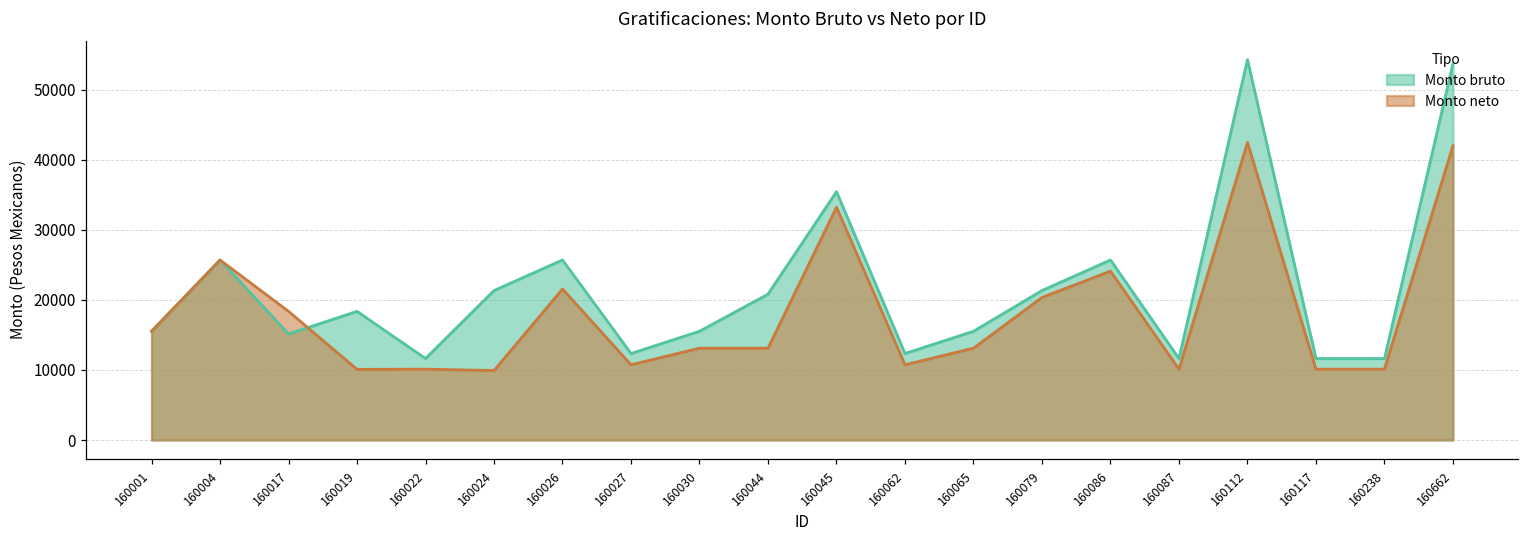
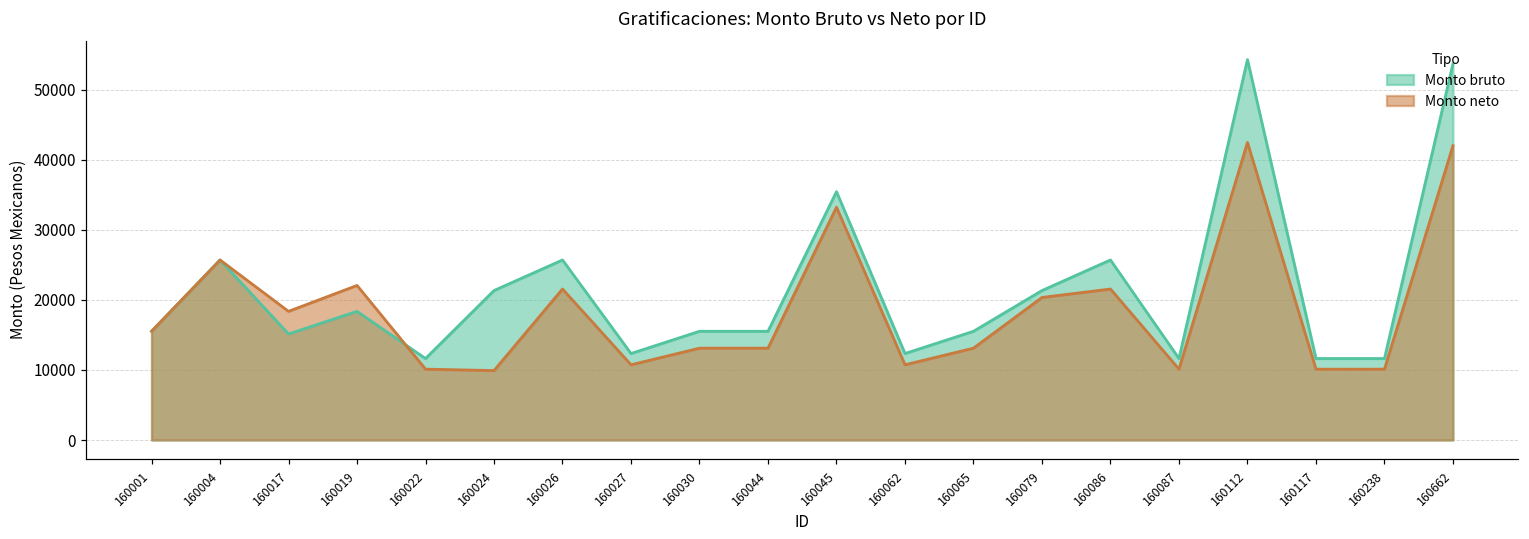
  {
    "Monto bruto": {
      "160017": 15000,
      "160019": 18000,
      "160022": 12000,
      "160024": 21000,
      "160026": 26000,
      "160027": 12000,
      "160030": 16000,
-     "160044": 21000,
+     "160044": 16000,
      "160045": 35000,
      "160062": 12000,
      "160065": 16000,
      "160079": 21000,
      "160086": 26000,
      "160087": 12000,
      "160112": 54000,
      "160117": 12000,
      "160238": 12000,
      "160662": 54000
    },
    "Monto neto": {
      "160017": 18000,
-     "160019": 10000,
+     "160019": 22000,
      "160022": 10000,
      "160024": 10000,
      "160026": 22000,
      "160027": 11000,
      "160030": 13000,
      "160044": 13000,
      "160045": 33000,
      "160062": 11000,
      "160065": 13000,
      "160079": 20000,
-     "160086": 24000,
+     "160086": 22000,
      "160087": 10000,
      "160112": 42000,
      "160117": 10000,
      "160238": 10000,
      "160662": 42000
    }
  }
